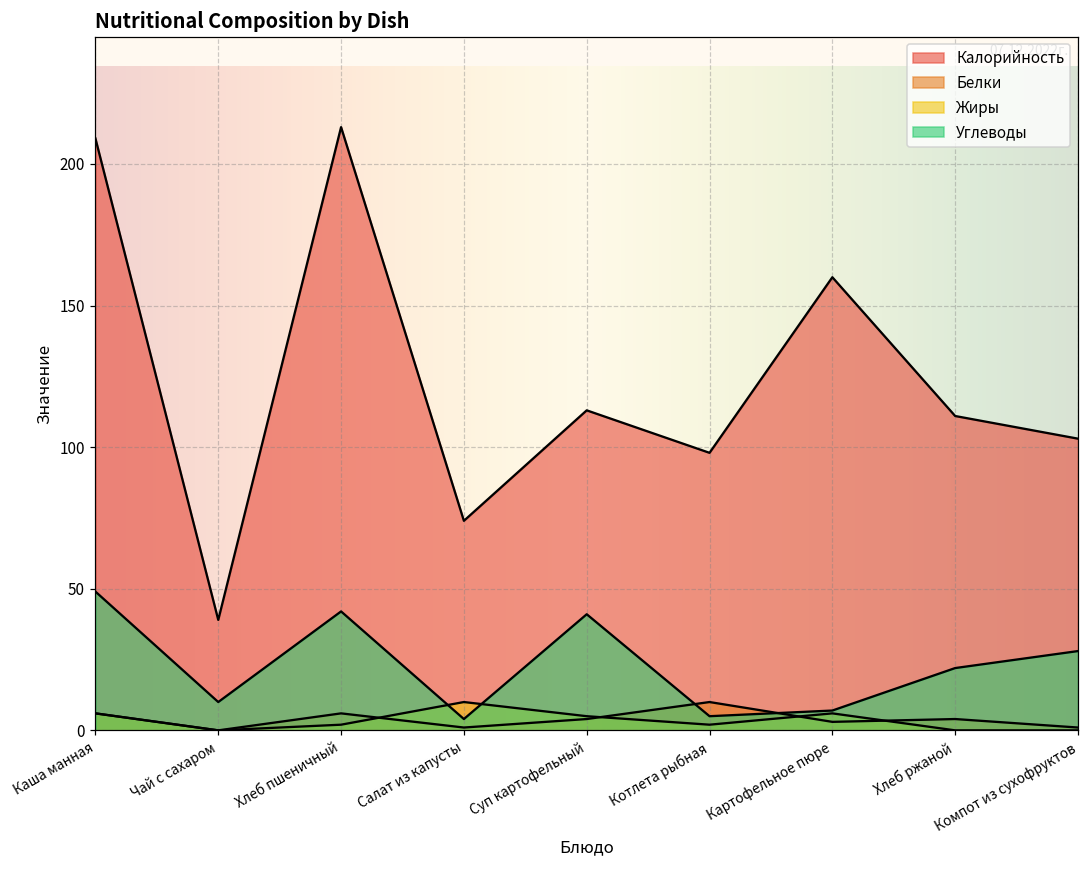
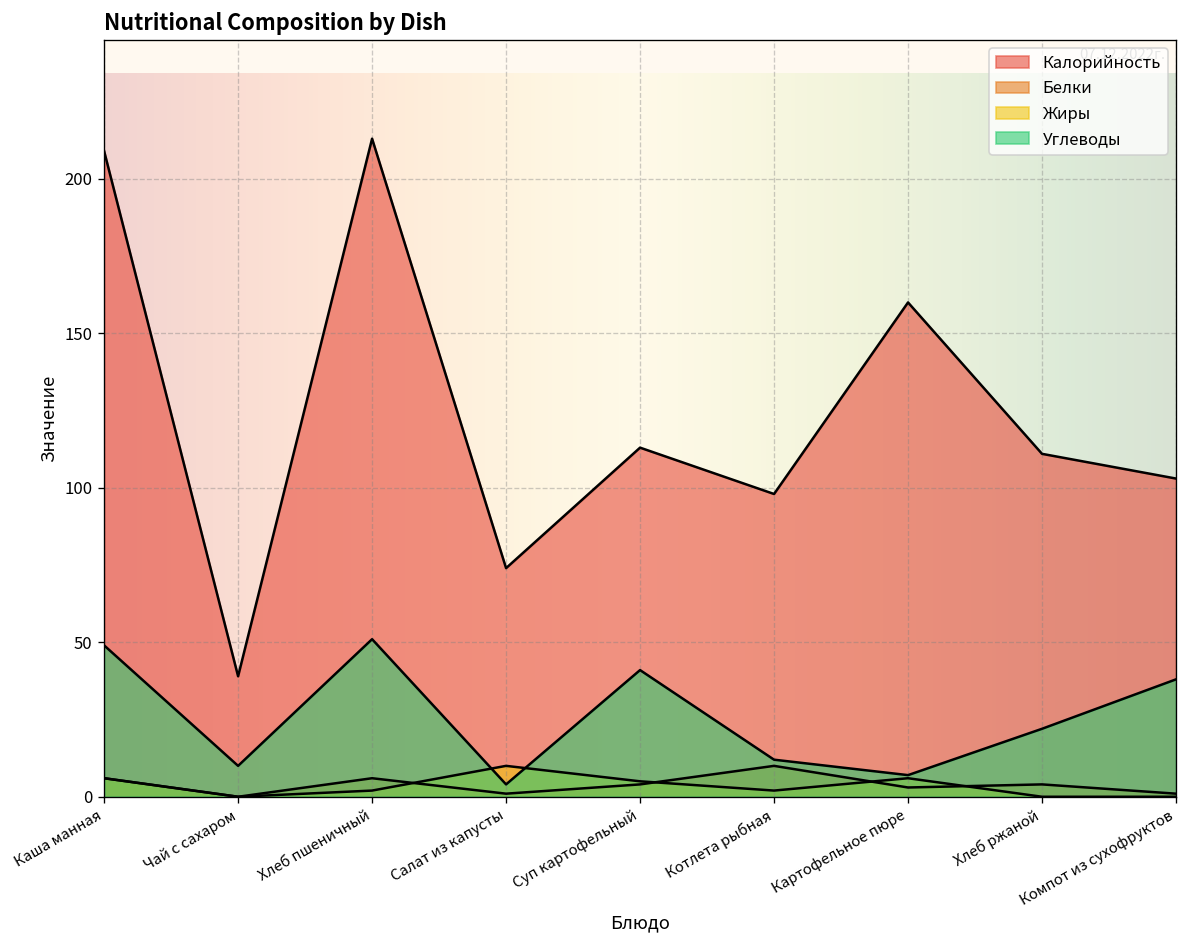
  {
    "Жиры": {
      "Хлеб пшеничный": 2,
      "Салат из капусты": 10,
      "Суп картофельный": 5,
      "Котлета рыбная": 2,
      "Картофельное пюре": 6,
      "Хлеб ржаной": 0,
      "Компот из сухофруктов": 0
    },
    "Углеводы": {
      "Каша манная": 49,
      "Чай с сахаром": 10,
-     "Хлеб пшеничный": 42,
+     "Хлеб пшеничный": 51,
      "Салат из капусты": 4,
      "Суп картофельный": 41,
-     "Котлета рыбная": 5,
+     "Котлета рыбная": 12,
      "Картофельное пюре": 7,
      "Хлеб ржаной": 22,
-     "Компот из сухофруктов": 28
+     "Компот из сухофруктов": 38
    }
  }
